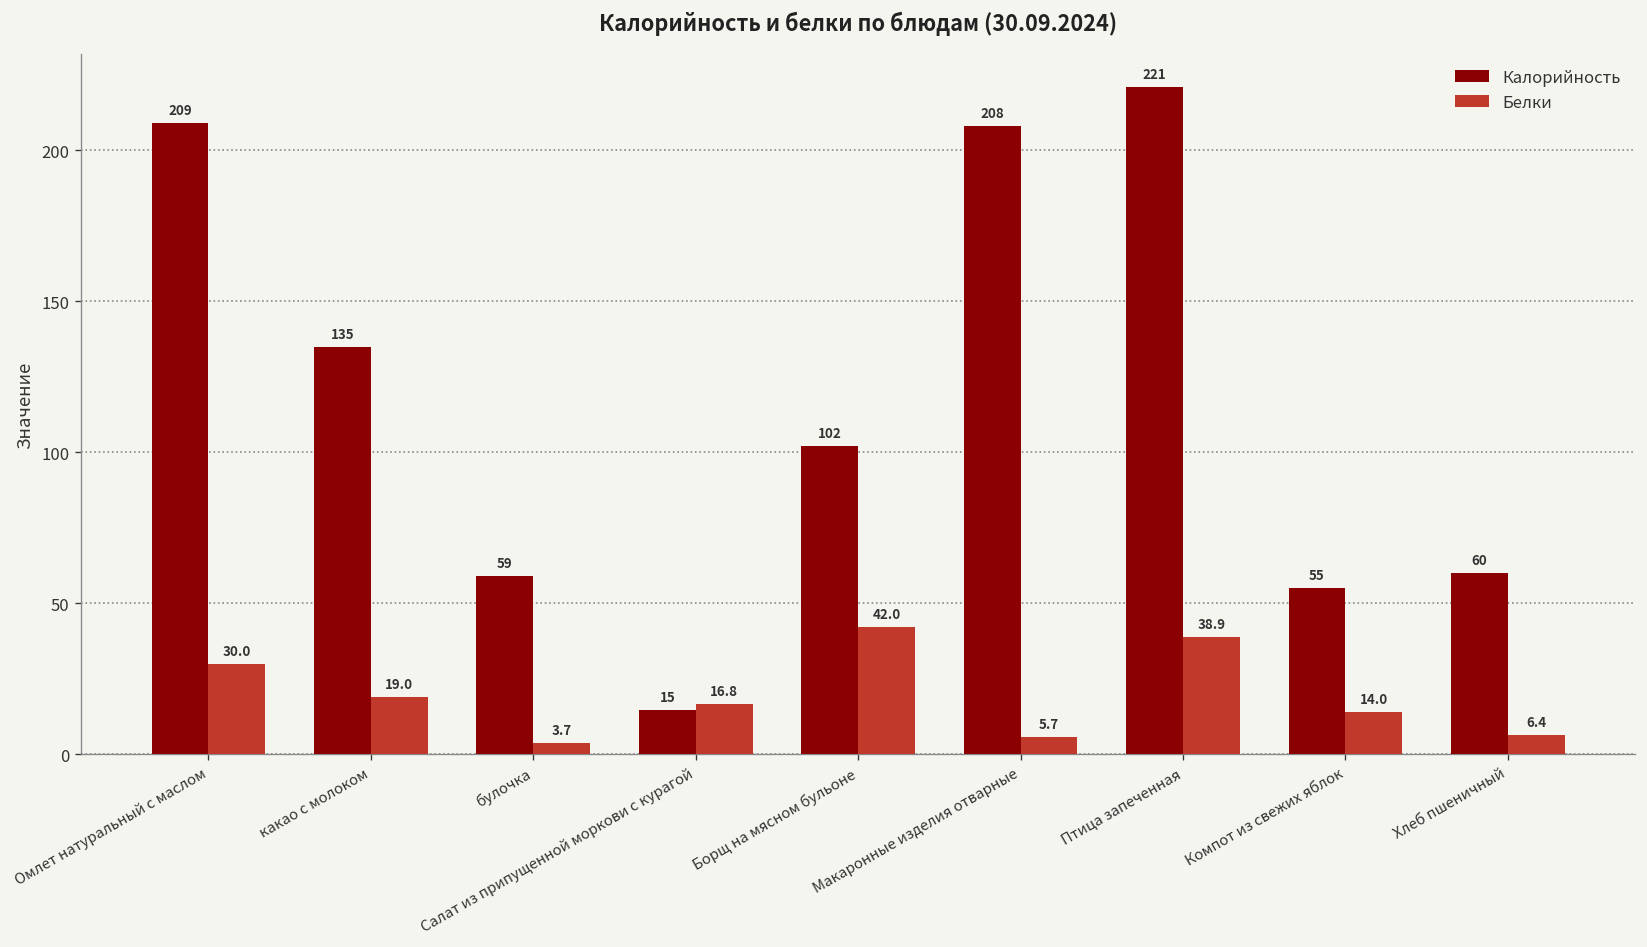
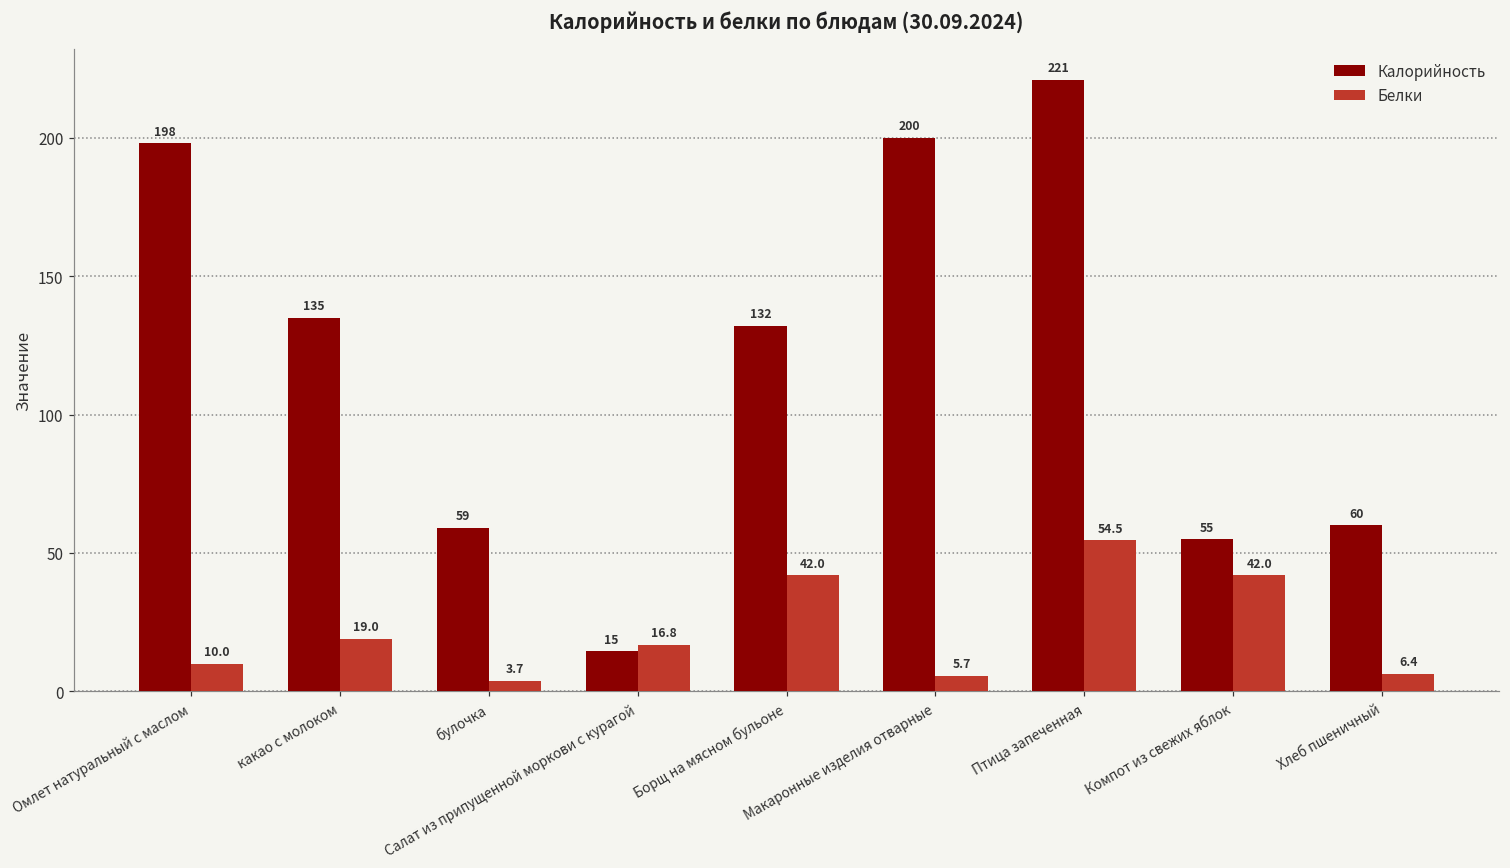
  {
    "Калорийность": {
-     "Омлет натуральный с маслом": 209,
+     "Омлет натуральный с маслом": 198,
      "какао с молоком": 135,
      "булочка": 59,
      "Салат из припущенной моркови с курагой": 15,
-     "Борщ на мясном бульоне": 102,
-     "Макаронные изделия отварные": 208,
+     "Борщ на мясном бульоне": 132,
+     "Макаронные изделия отварные": 200,
      "Птица запеченная": 221,
      "Компот из свежих яблок": 55,
      "Хлеб пшеничный": 60
    },
    "Белки": {
-     "Омлет натуральный с маслом": 30.0,
+     "Омлет натуральный с маслом": 10.0,
      "какао с молоком": 19.0,
      "булочка": 3.7,
      "Салат из припущенной моркови с курагой": 16.8,
      "Борщ на мясном бульоне": 42.0,
      "Макаронные изделия отварные": 5.7,
-     "Птица запеченная": 38.9,
-     "Компот из свежих яблок": 14.0,
+     "Птица запеченная": 54.5,
+     "Компот из свежих яблок": 42.0,
      "Хлеб пшеничный": 6.4
    }
  }
